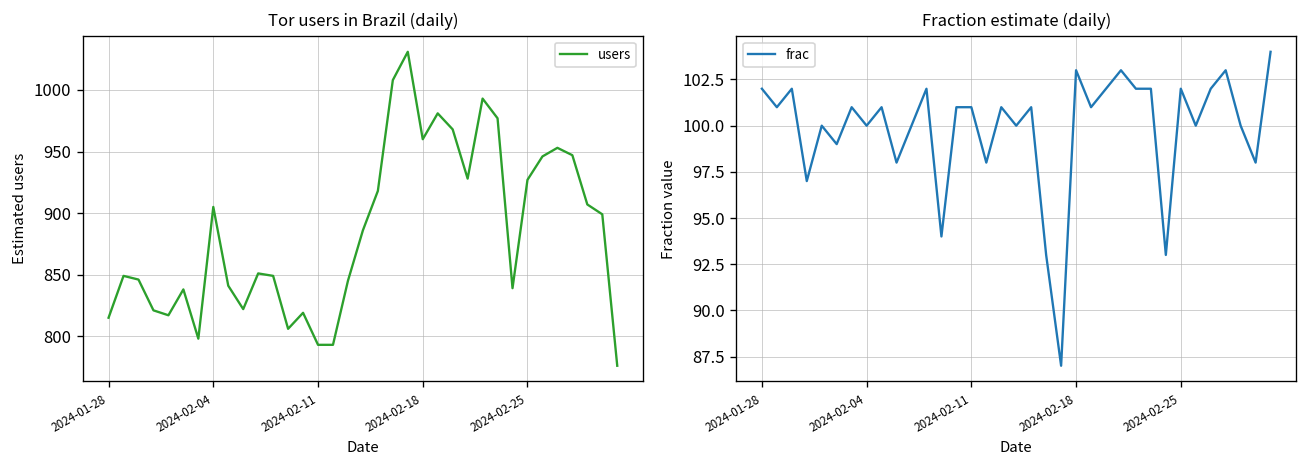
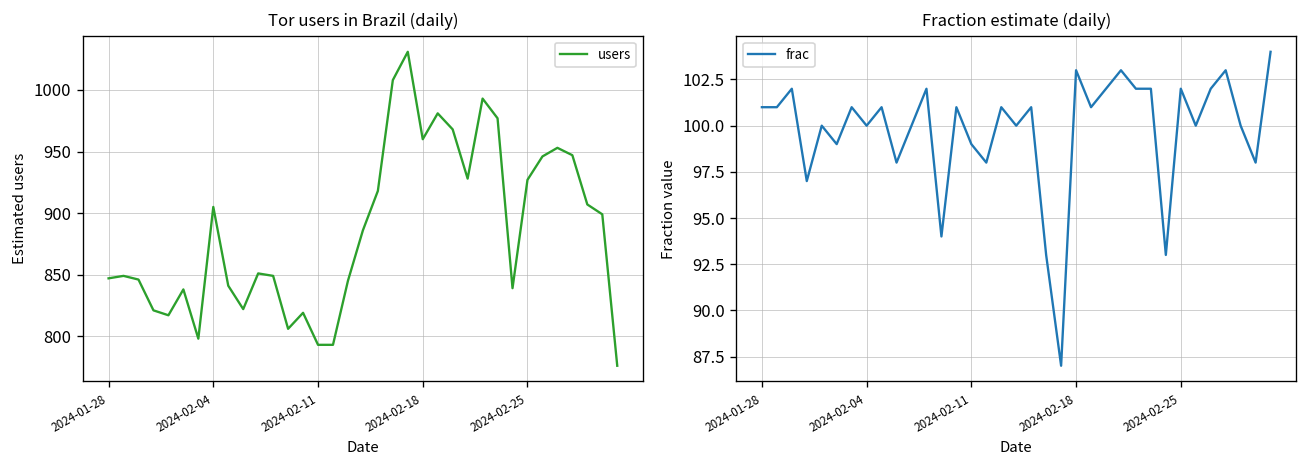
  {
    "Tor users in Brazil (daily)": {
-     "2024-01-28": 815,
+     "2024-01-28": 847,
      "2024-02-04": 905,
      "2024-02-11": 793,
      "2024-02-18": 960,
      "2024-02-25": 927
    },
    "Fraction estimate (daily)": {
-     "2024-01-28": 102,
+     "2024-01-28": 101,
      "2024-02-04": 100,
-     "2024-02-11": 101,
+     "2024-02-11": 99,
      "2024-02-18": 103,
      "2024-02-25": 102
    }
  }
